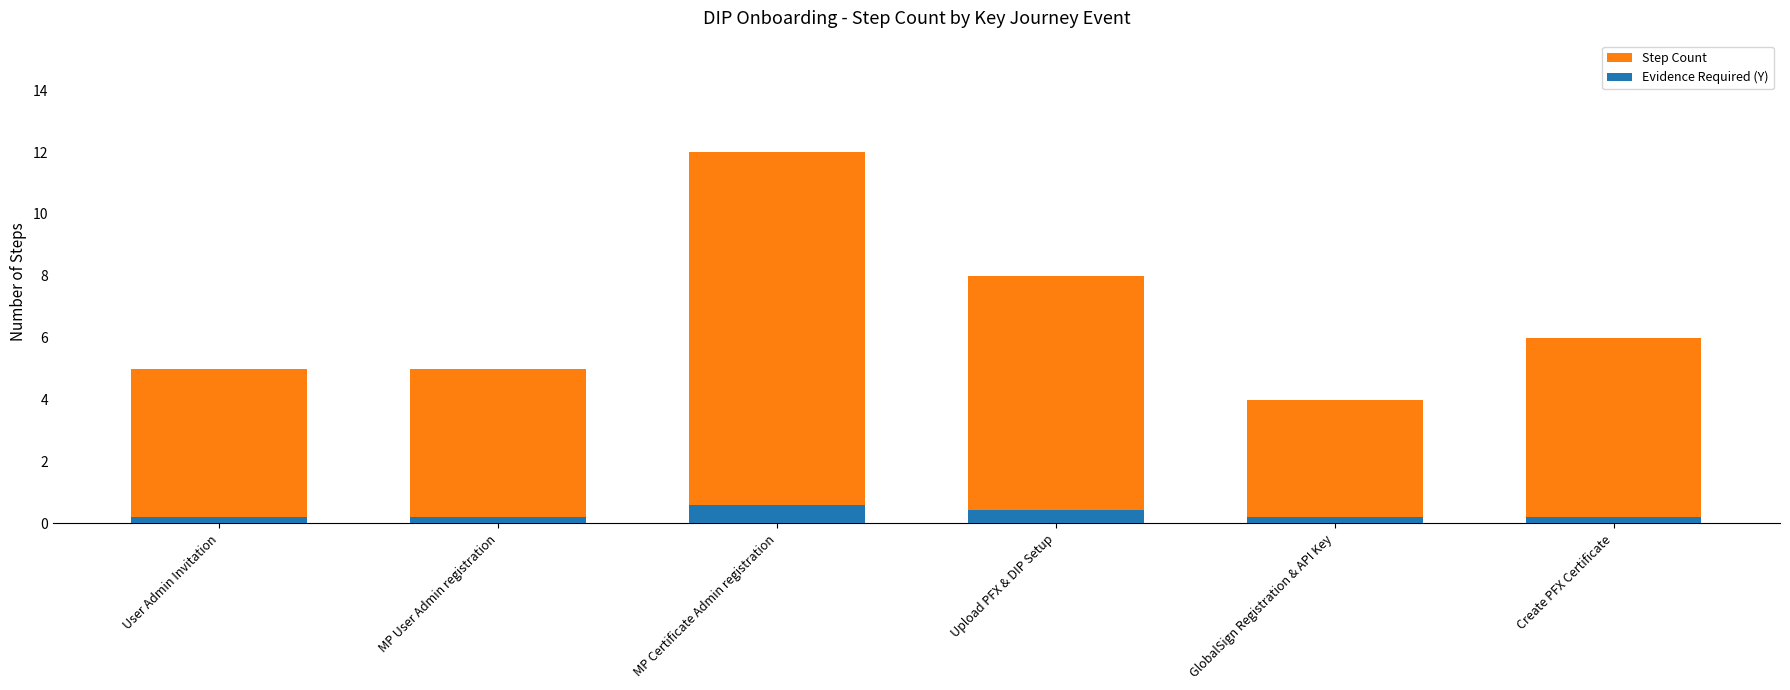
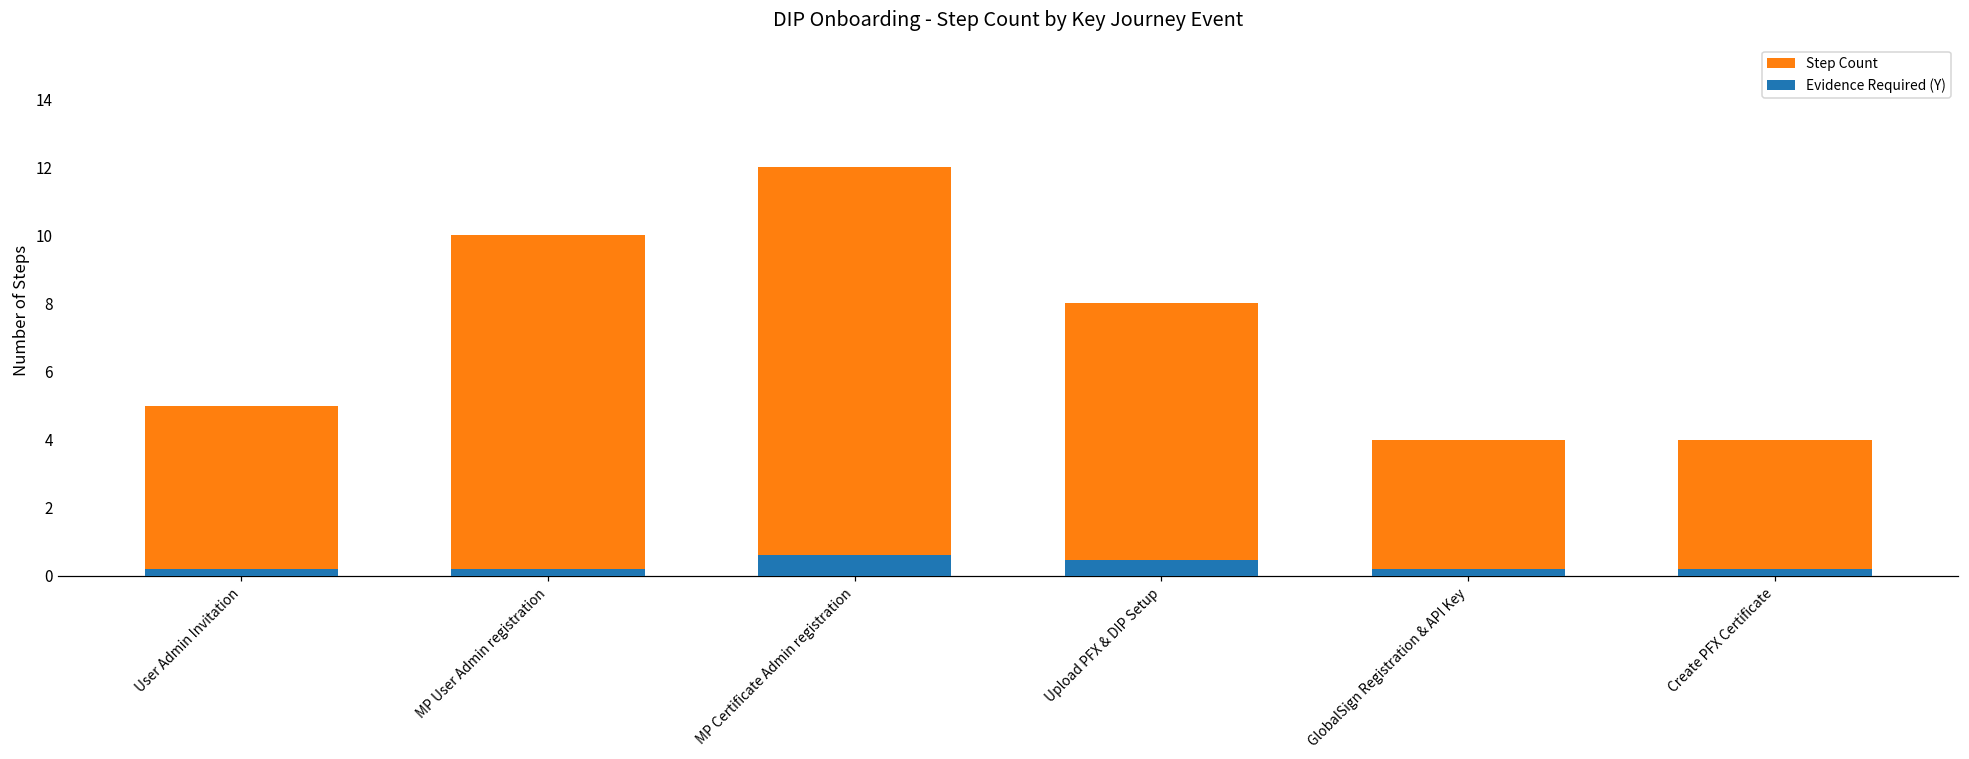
  {
    "Step Count": {
      "User Admin Invitation": 5,
-     "MP User Admin registration": 5,
+     "MP User Admin registration": 10,
      "MP Certificate Admin registration": 12,
      "Upload PFX & DIP Setup": 8,
      "GlobalSign Registration & API Key": 4,
-     "Create PFX Certificate": 6
+     "Create PFX Certificate": 4
    }
  }
